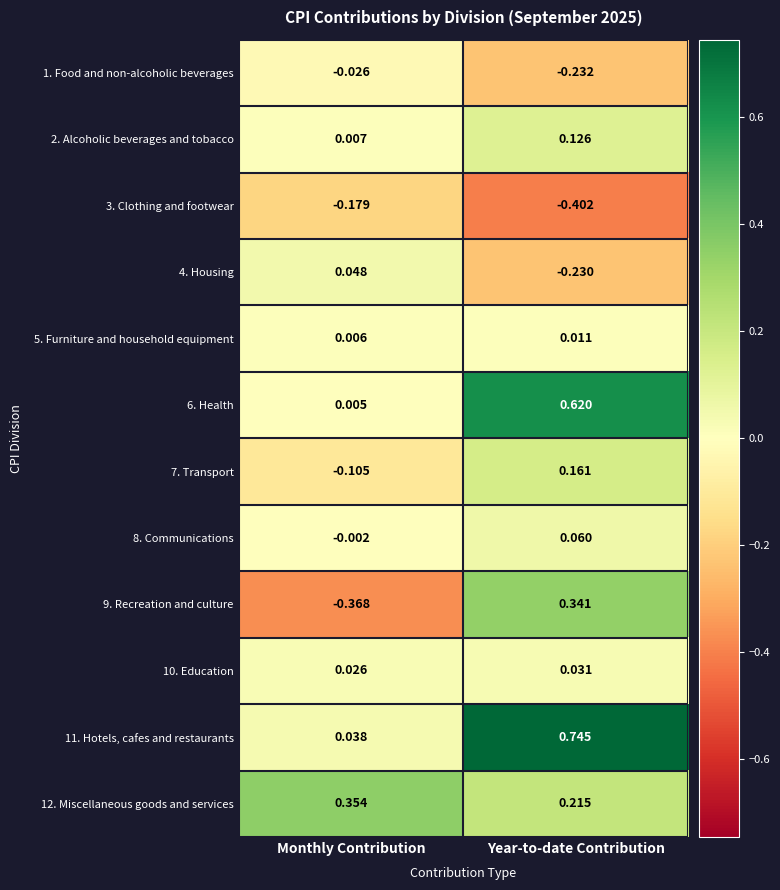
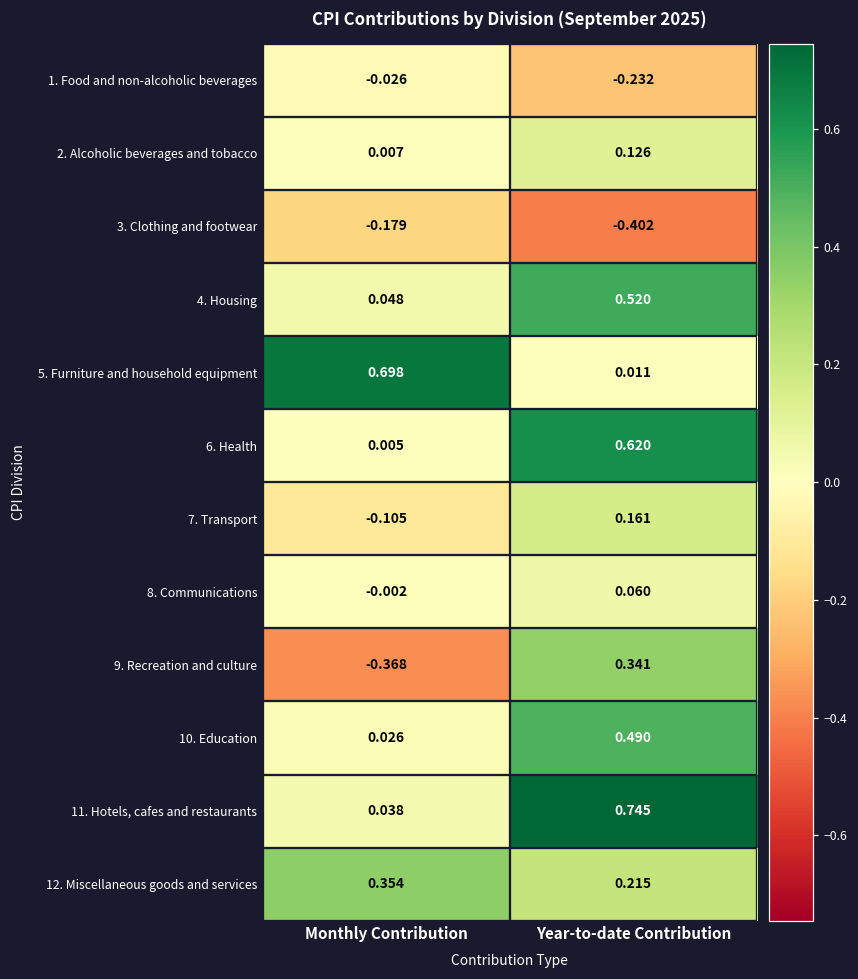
  {
    "1. Food and non-alcoholic beverages": {
      "Monthly Contribution": -0.026,
      "Year-to-date Contribution": -0.232
    },
    "2. Alcoholic beverages and tobacco": {
      "Monthly Contribution": 0.007,
      "Year-to-date Contribution": 0.126
    },
    "3. Clothing and footwear": {
      "Monthly Contribution": -0.179,
      "Year-to-date Contribution": -0.402
    },
    "4. Housing": {
      "Monthly Contribution": 0.048,
-     "Year-to-date Contribution": -0.230
+     "Year-to-date Contribution": 0.520
    },
    "5. Furniture and household equipment": {
-     "Monthly Contribution": 0.006,
+     "Monthly Contribution": 0.698,
      "Year-to-date Contribution": 0.011
    },
    "6. Health": {
      "Monthly Contribution": 0.005,
      "Year-to-date Contribution": 0.620
    },
    "7. Transport": {
      "Monthly Contribution": -0.105,
      "Year-to-date Contribution": 0.161
    },
    "8. Communications": {
      "Monthly Contribution": -0.002,
      "Year-to-date Contribution": 0.060
    },
    "9. Recreation and culture": {
      "Monthly Contribution": -0.368,
      "Year-to-date Contribution": 0.341
    },
    "10. Education": {
      "Monthly Contribution": 0.026,
-     "Year-to-date Contribution": 0.031
+     "Year-to-date Contribution": 0.490
    },
    "11. Hotels, cafes and restaurants": {
      "Monthly Contribution": 0.038,
      "Year-to-date Contribution": 0.745
    },
    "12. Miscellaneous goods and services": {
      "Monthly Contribution": 0.354,
      "Year-to-date Contribution": 0.215
    }
  }
